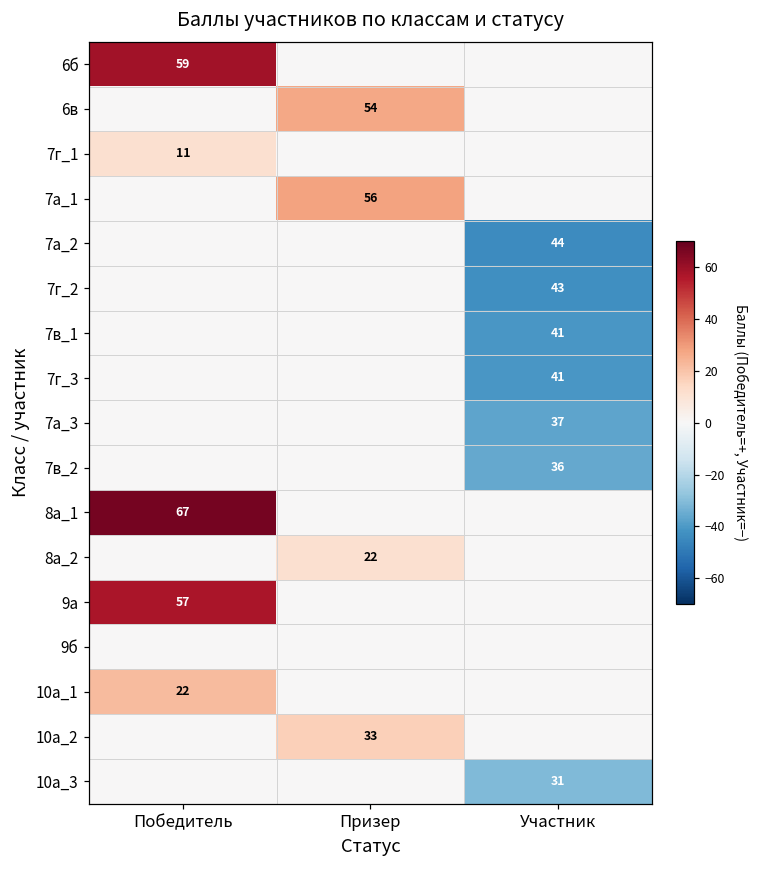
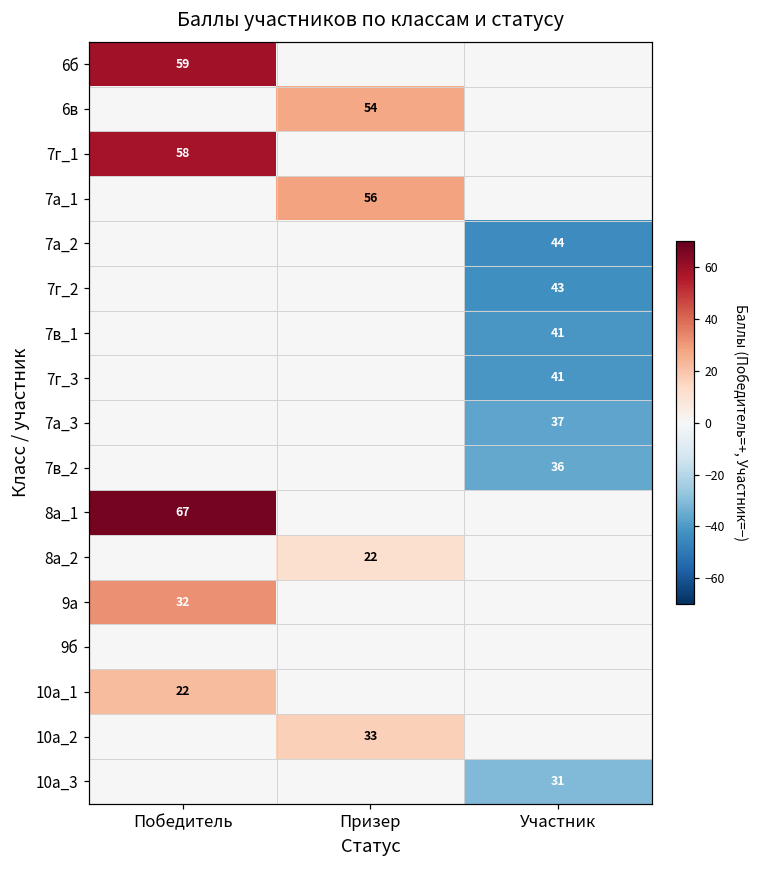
  {
    "6б": {
      "Победитель": 59
    },
    "6в": {
      "Призер": 54
    },
    "7г_1": {
-     "Победитель": 11
+     "Победитель": 58
    },
    "7а_1": {
      "Призер": 56
    },
    "7а_2": {
      "Участник": 44
    },
    "7г_2": {
      "Участник": 43
    },
    "7в_1": {
      "Участник": 41
    },
    "7г_3": {
      "Участник": 41
    },
    "7а_3": {
      "Участник": 37
    },
    "7в_2": {
      "Участник": 36
    },
    "8а_1": {
      "Победитель": 67
    },
    "8а_2": {
      "Призер": 22
    },
    "9а": {
-     "Победитель": 57
+     "Победитель": 32
    },
    "10а_1": {
      "Победитель": 22
    },
    "10а_2": {
      "Призер": 33
    },
    "10а_3": {
      "Участник": 31
    }
  }
